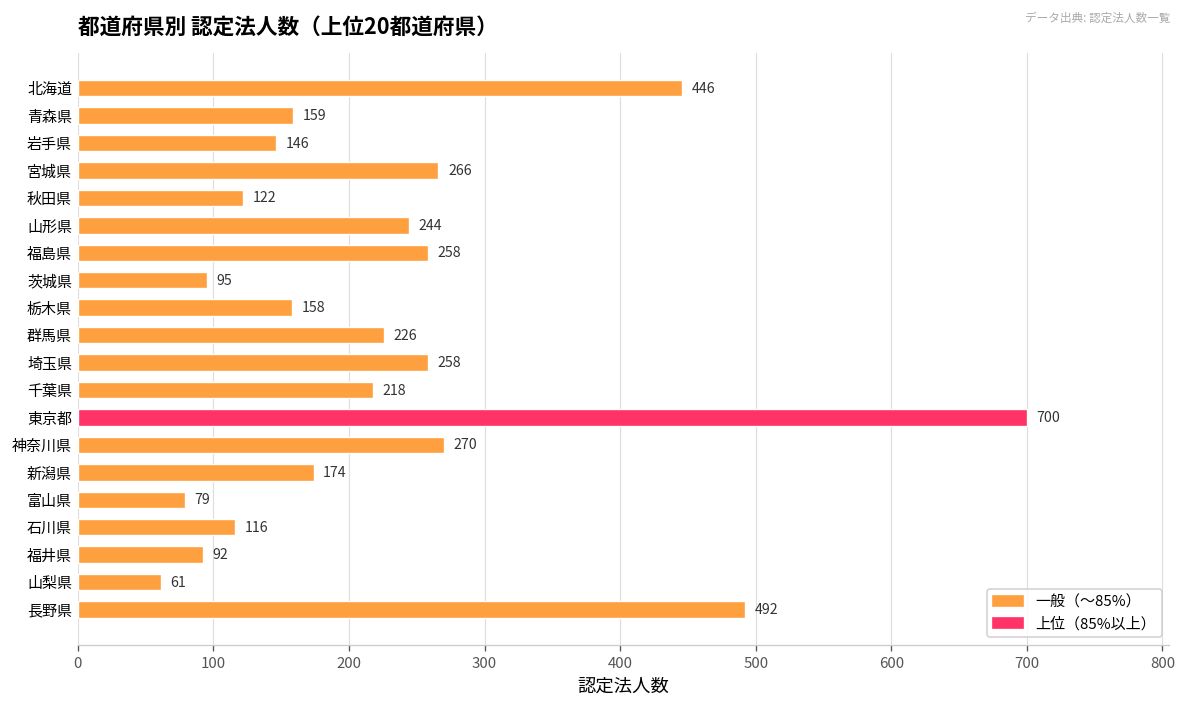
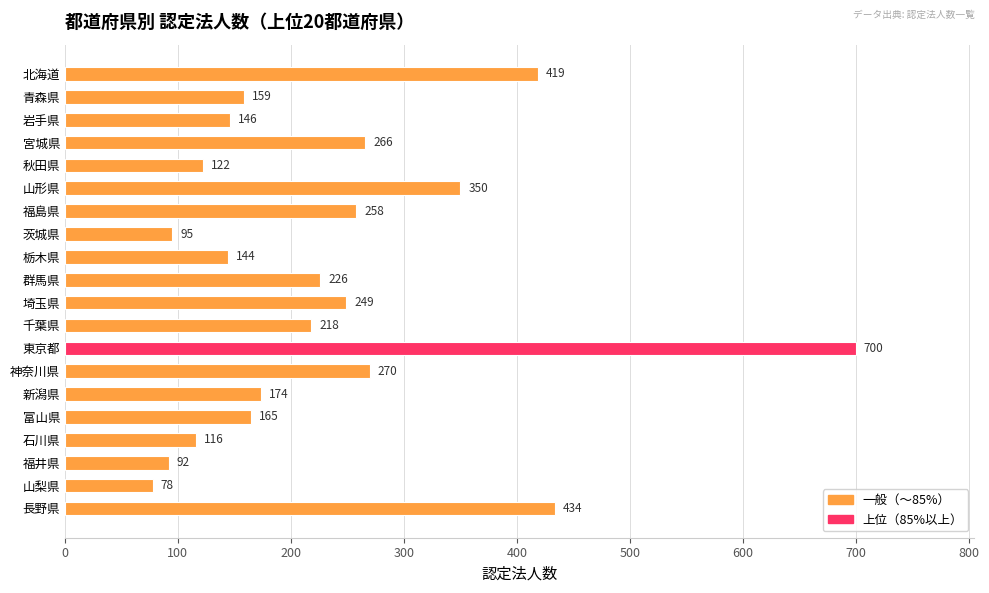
  {
-   "北海道": 446,
+   "北海道": 419,
    "青森県": 159,
    "岩手県": 146,
    "宮城県": 266,
    "秋田県": 122,
-   "山形県": 244,
+   "山形県": 350,
    "福島県": 258,
    "茨城県": 95,
-   "栃木県": 158,
+   "栃木県": 144,
    "群馬県": 226,
-   "埼玉県": 258,
+   "埼玉県": 249,
    "千葉県": 218,
    "東京都": 700,
    "神奈川県": 270,
    "新潟県": 174,
-   "富山県": 79,
+   "富山県": 165,
    "石川県": 116,
    "福井県": 92,
-   "山梨県": 61,
-   "長野県": 492
+   "山梨県": 78,
+   "長野県": 434
  }
